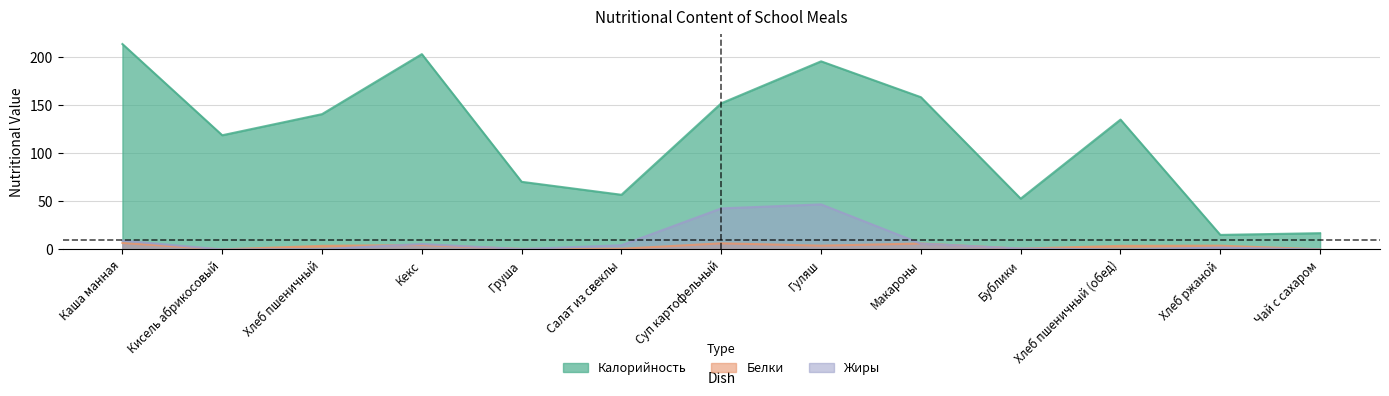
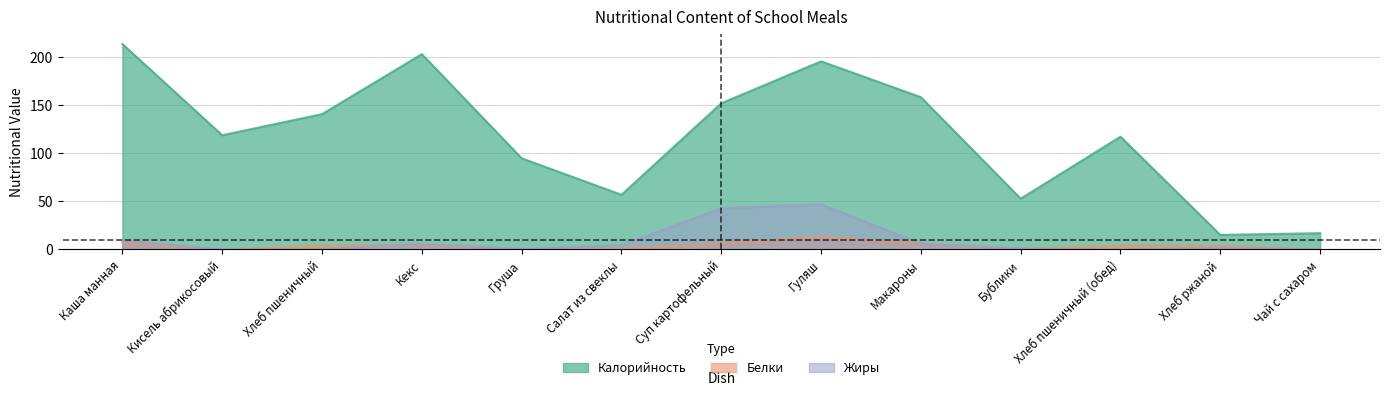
  {
    "Калорийность": {
      "Каша манная": 210,
      "Кисель абрикосовый": 120,
      "Хлеб пшеничный": 140,
      "Кекс": 200,
-     "Груша": 70,
+     "Груша": 100,
      "Салат из свеклы": 60,
      "Суп картофельный": 150,
      "Гуляш": 200,
      "Макароны": 160,
      "Бублики": 50,
-     "Хлеб пшеничный (обед)": 140,
+     "Хлеб пшеничный (обед)": 120,
      "Хлеб ржаной": 20,
      "Чай с сахаром": 20
    },
    "Белки": {
      "Хлеб пшеничный": 0,
      "Салат из свеклы": 0,
      "Суп картофельный": 10,
-     "Гуляш": 0,
+     "Гуляш": 10,
      "Хлеб пшеничный (обед)": 0
    },
    "Жиры": {
      "Хлеб пшеничный": 0,
      "Салат из свеклы": 0,
      "Суп картофельный": 40,
      "Гуляш": 50,
      "Хлеб пшеничный (обед)": 0
    }
  }
